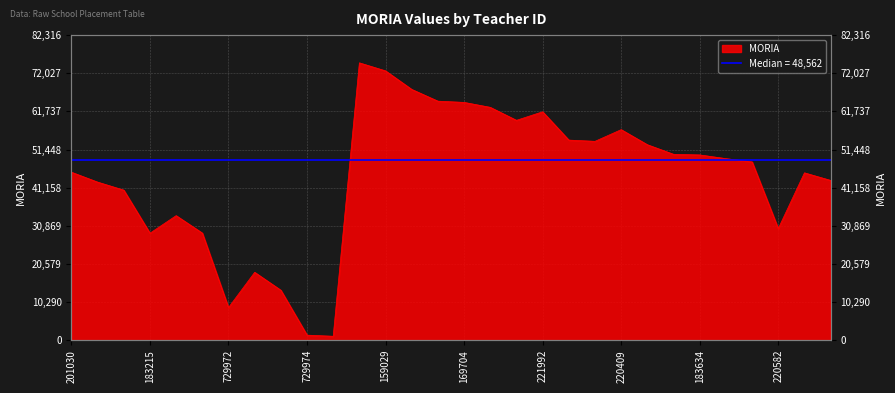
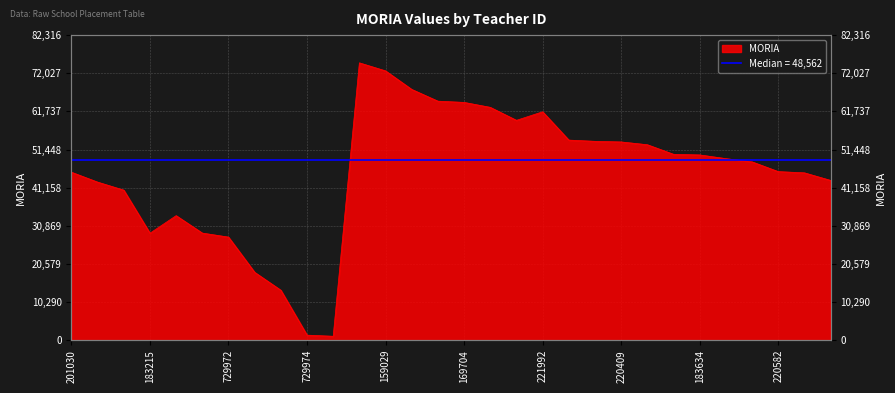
  {
    "201030": "45,000",
    "183215": "29,000",
-   "729972": "9,000",
+   "729972": "28,000",
    "729974": "1,000",
    "159029": "73,000",
    "169704": "64,000",
    "221992": "62,000",
-   "220409": "57,000",
+   "220409": "54,000",
    "183634": "50,000",
-   "220582": "30,000"
+   "220582": "46,000"
  }
